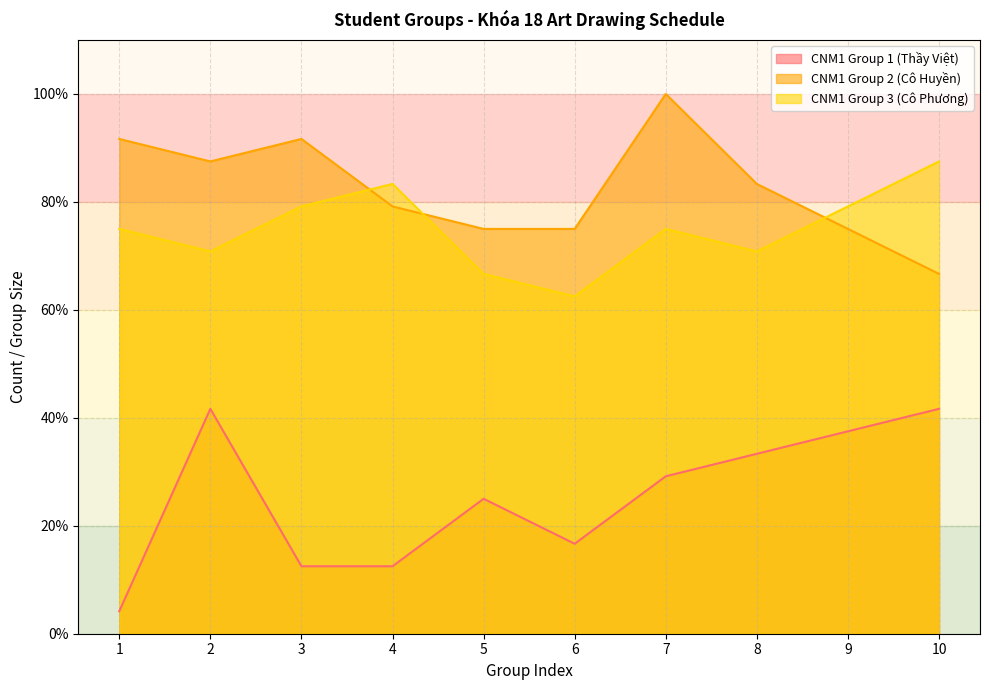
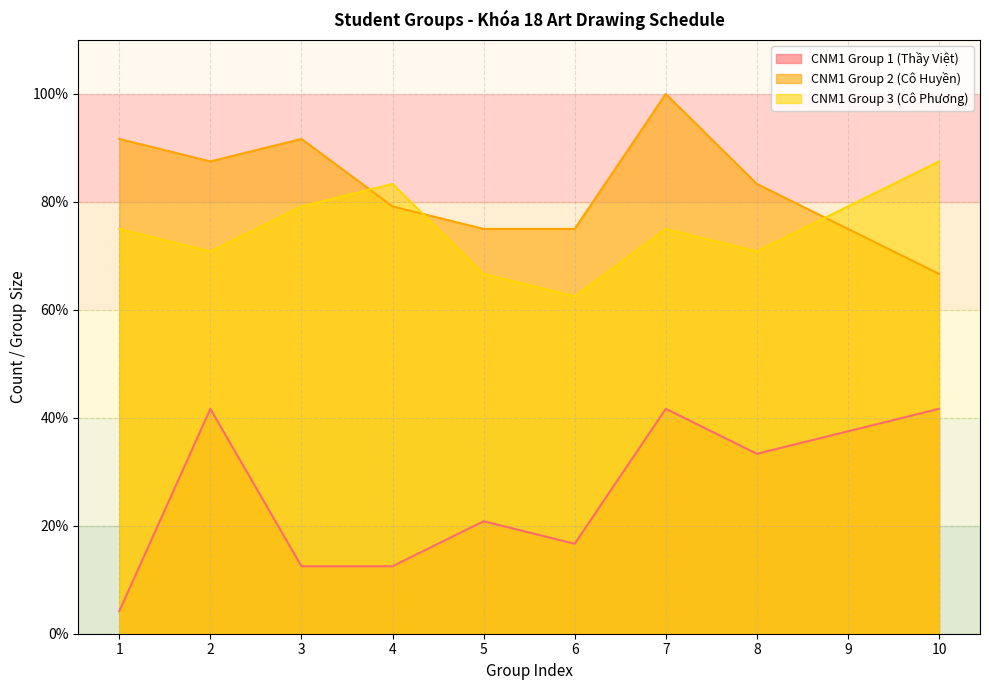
  {
    "CNM1 Group 1 (Thầy Việt)": {
      "1": "4%",
      "2": "42%",
      "3": "13%",
      "4": "13%",
-     "5": "25%",
+     "5": "21%",
      "6": "17%",
-     "7": "29%",
+     "7": "42%",
      "8": "33%",
      "9": "38%",
      "10": "42%"
    }
  }
